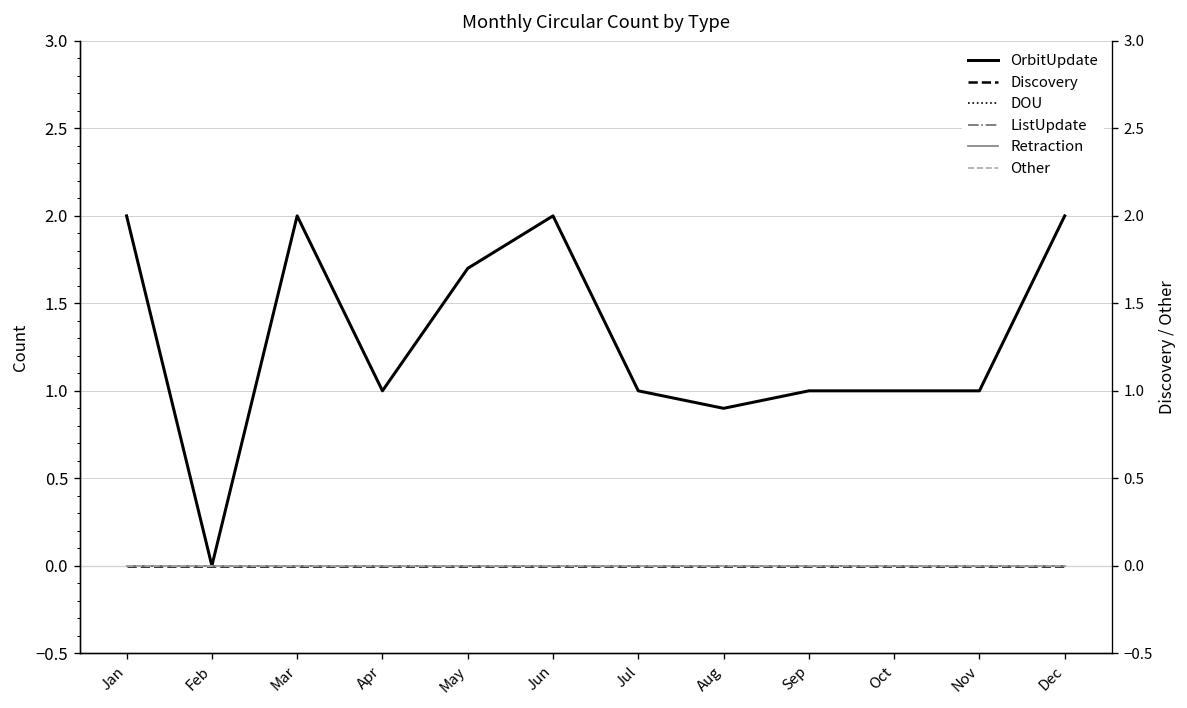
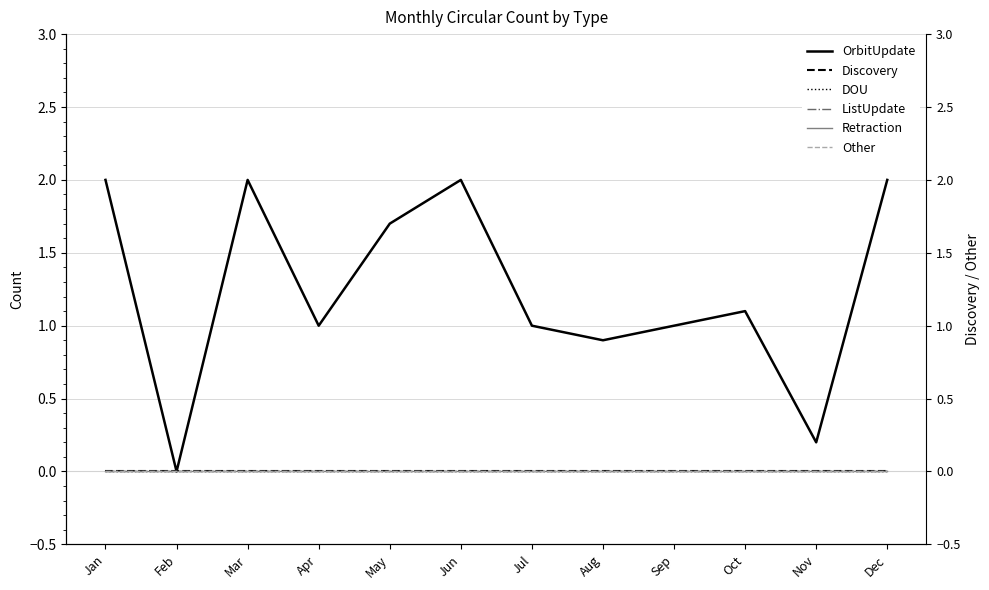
  {
    "OrbitUpdate": {
      "Jan": 2.0,
      "Mar": 2.0,
      "Apr": 1.0,
      "May": 1.7,
      "Jun": 2.0,
      "Jul": 1.0,
      "Aug": 0.9,
      "Sep": 1.0,
-     "Oct": 1.0,
-     "Nov": 1.0,
+     "Oct": 1.1,
+     "Nov": 0.2,
      "Dec": 2.0
    },
    "Other": {
      "Jan": 0.0,
      "Mar": 0.0,
      "Apr": 0.0,
      "May": 0.0,
      "Jun": 0.0,
      "Jul": 0.0,
      "Aug": 0.0,
      "Sep": 0.0,
      "Oct": 0.0,
      "Nov": 0.0,
      "Dec": 0.0
    }
  }
